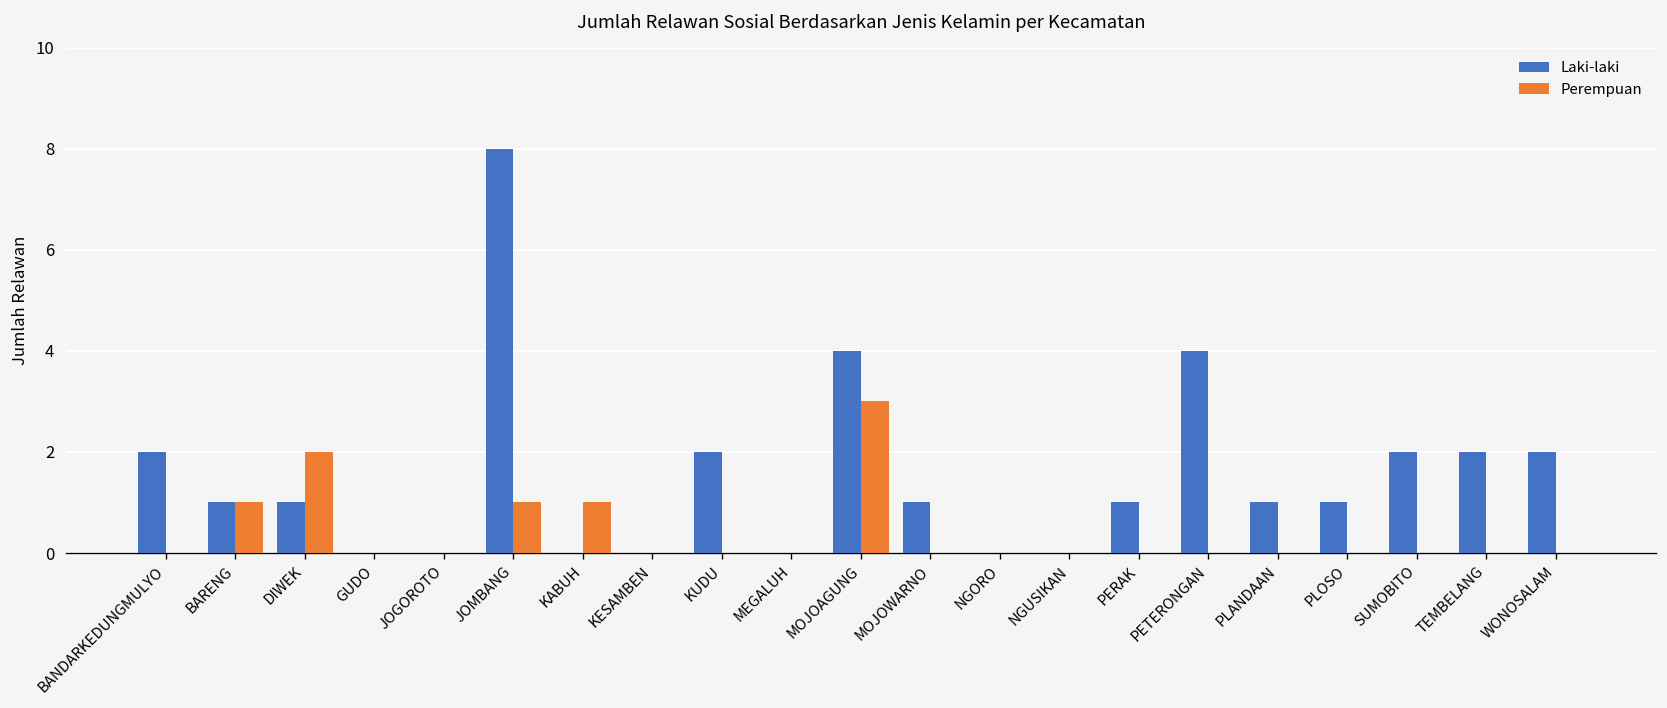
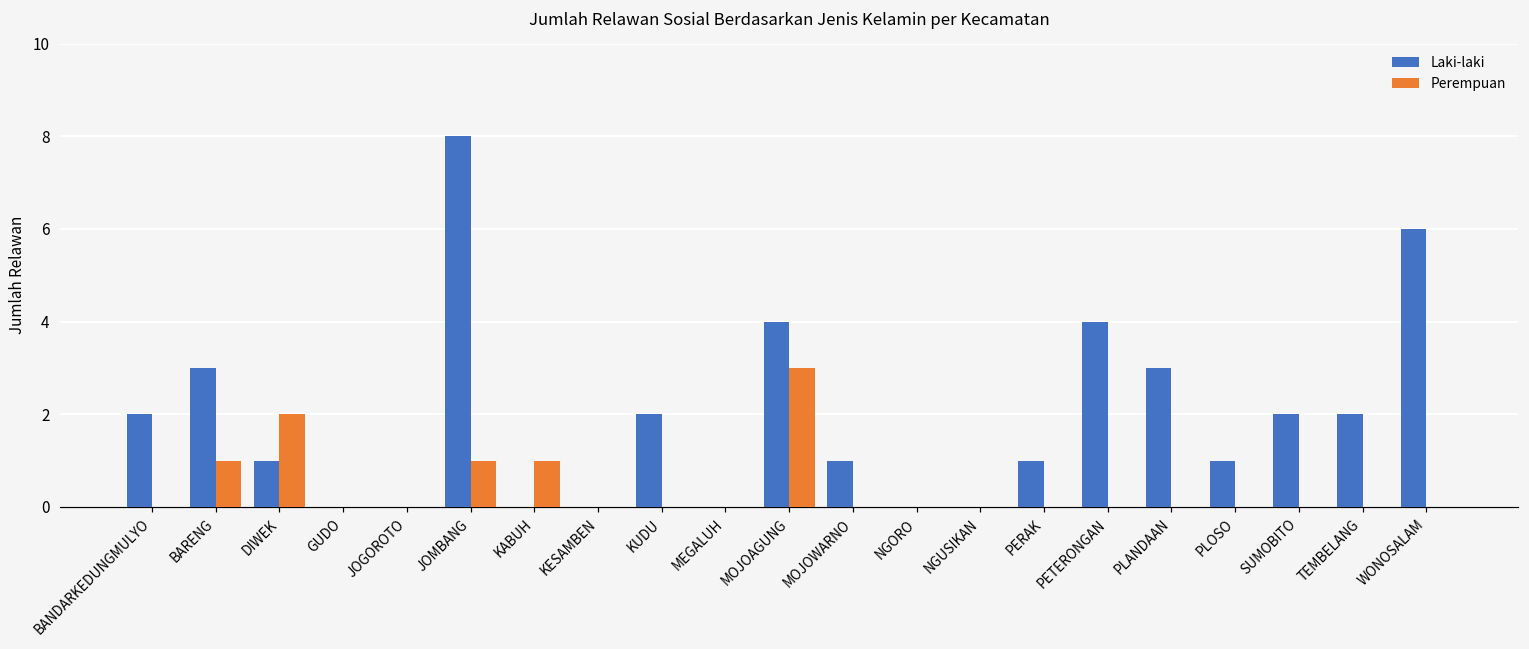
  {
    "Laki-laki": {
      "BANDARKEDUNGMULYO": 2,
-     "BARENG": 1,
+     "BARENG": 3,
      "DIWEK": 1,
      "GUDO": 0,
      "JOGOROTO": 0,
      "JOMBANG": 8,
      "KABUH": 0,
      "KESAMBEN": 0,
      "KUDU": 2,
      "MEGALUH": 0,
      "MOJOAGUNG": 4,
      "MOJOWARNO": 1,
      "NGORO": 0,
      "NGUSIKAN": 0,
      "PERAK": 1,
      "PETERONGAN": 4,
-     "PLANDAAN": 1,
+     "PLANDAAN": 3,
      "PLOSO": 1,
      "SUMOBITO": 2,
      "TEMBELANG": 2,
-     "WONOSALAM": 2
+     "WONOSALAM": 6
    },
    "Perempuan": {
      "BANDARKEDUNGMULYO": 0,
      "BARENG": 1,
      "DIWEK": 2,
      "GUDO": 0,
      "JOGOROTO": 0,
      "JOMBANG": 1,
      "KABUH": 1,
      "KESAMBEN": 0,
      "KUDU": 0,
      "MEGALUH": 0,
      "MOJOAGUNG": 3,
      "MOJOWARNO": 0,
      "NGORO": 0,
      "NGUSIKAN": 0,
      "PERAK": 0,
      "PETERONGAN": 0,
      "PLANDAAN": 0,
      "PLOSO": 0,
      "SUMOBITO": 0,
      "TEMBELANG": 0,
      "WONOSALAM": 0
    }
  }
